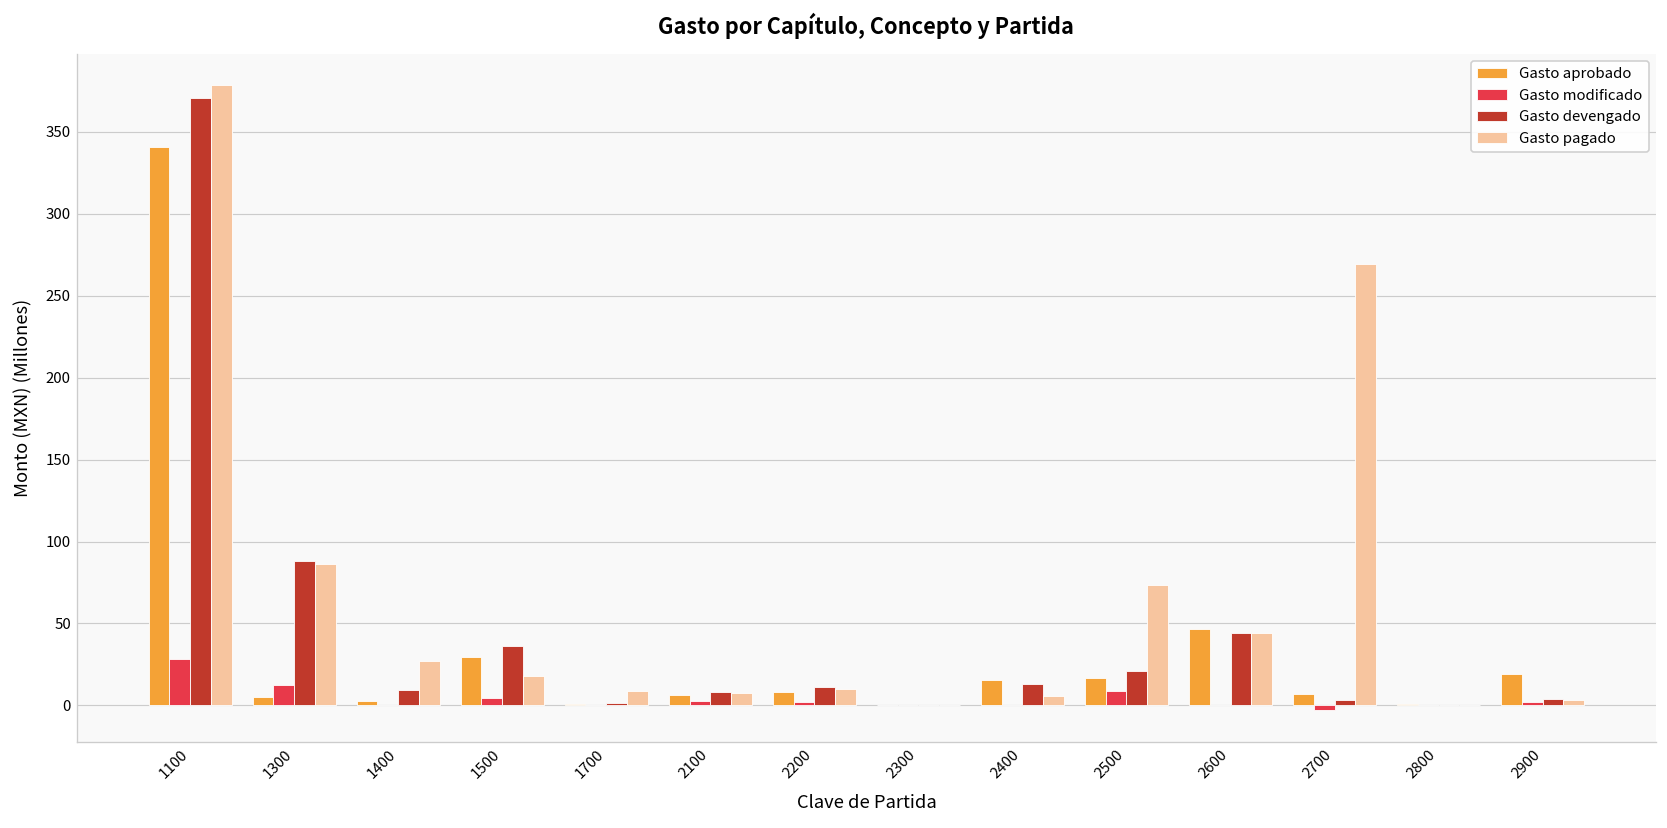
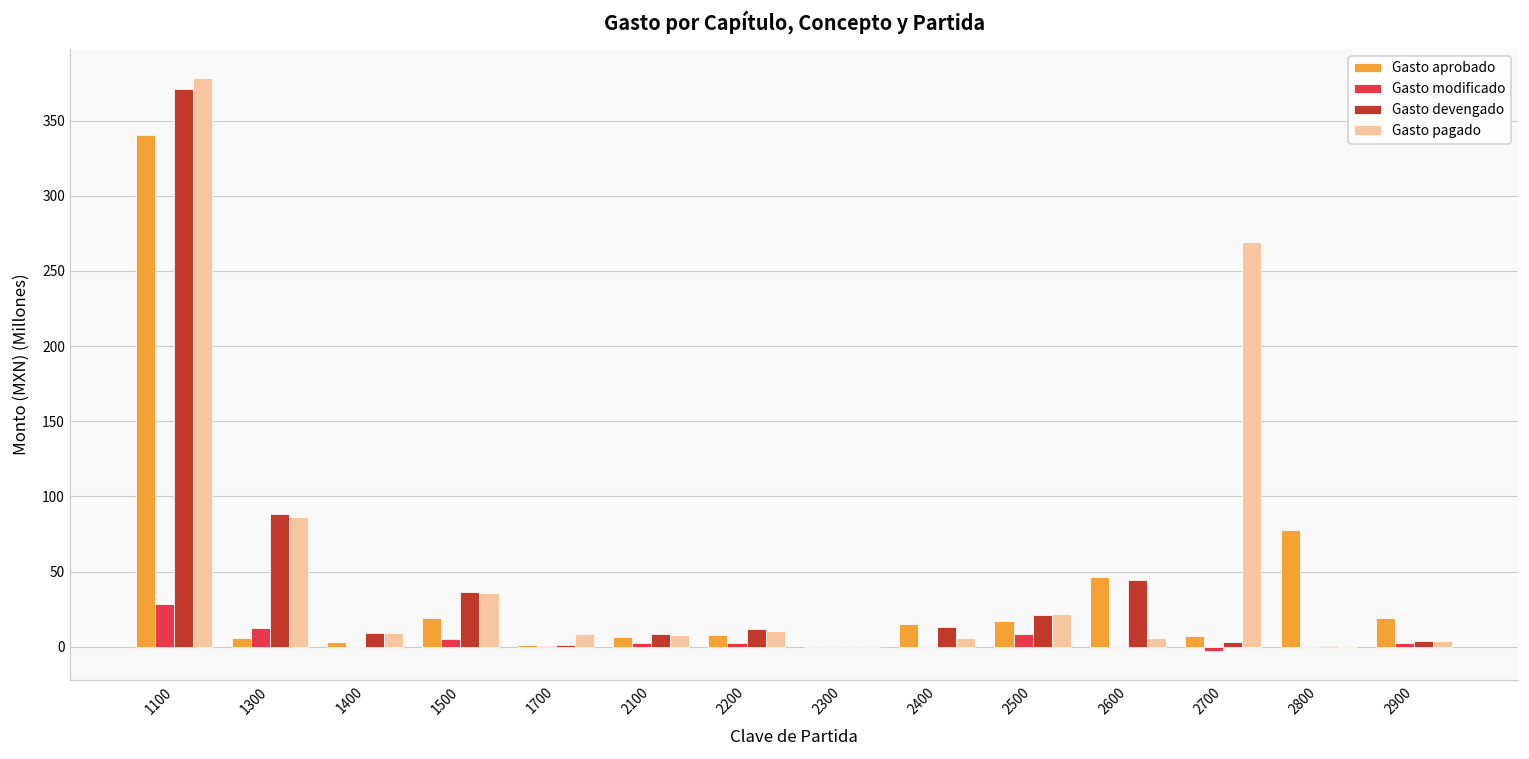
  {
    "Gasto aprobado": {
      "1100": 340,
      "1300": 5,
      "1400": 3,
-     "1500": 30,
+     "1500": 19,
      "2100": 6,
      "2200": 8,
      "2300": 0,
      "2400": 15,
      "2500": 17,
      "2600": 47,
      "2700": 7,
-     "2800": 1,
+     "2800": 78,
      "2900": 19
    },
    "Gasto pagado": {
      "1100": 379,
      "1300": 86,
-     "1400": 27,
-     "1500": 18,
+     "1400": 9,
+     "1500": 36,
      "1700": 9,
      "2100": 7,
      "2200": 10,
      "2400": 6,
-     "2500": 73,
-     "2600": 44,
+     "2500": 22,
+     "2600": 6,
      "2700": 269,
      "2900": 3
    }
  }
